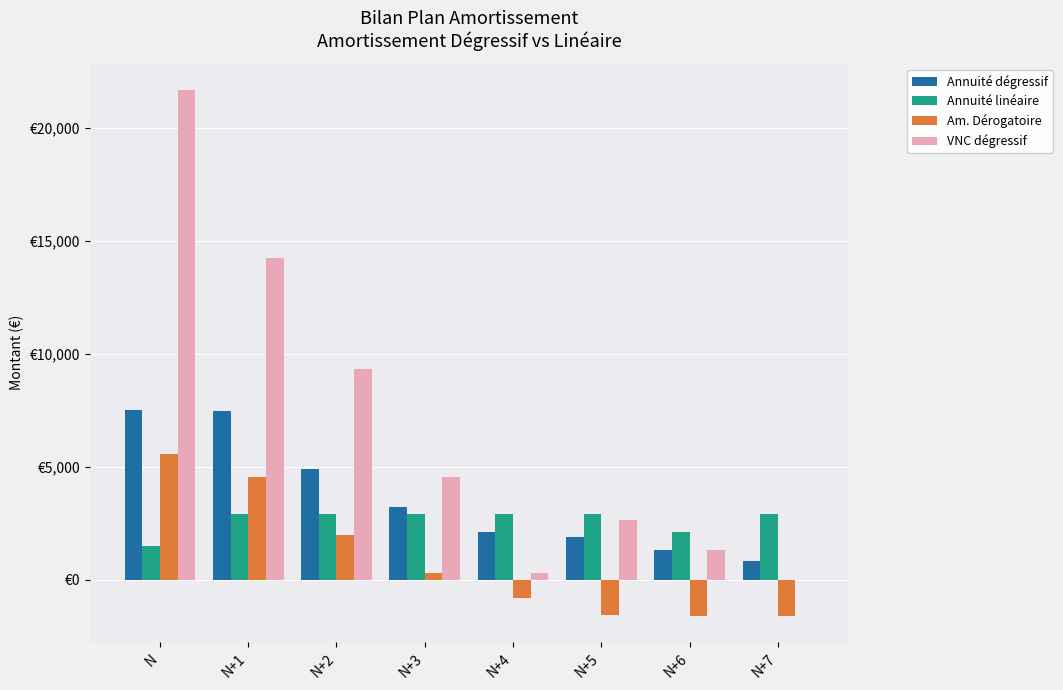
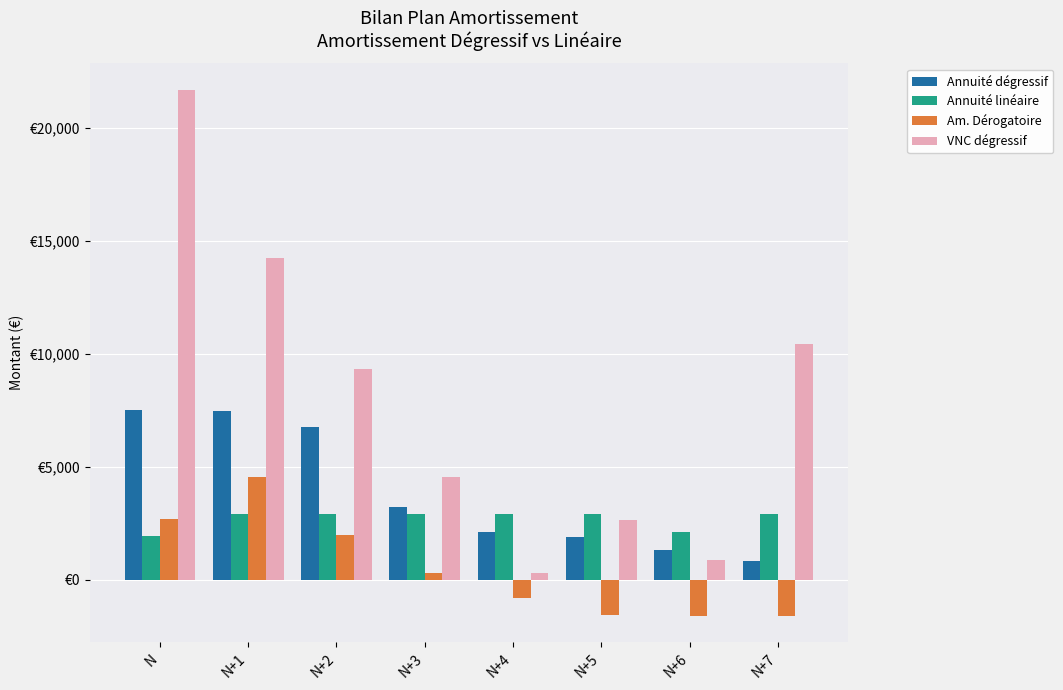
  {
    "Annuité dégressif": {
      "N": "€7,500",
      "N+1": "€7,500",
-     "N+2": "€4,900",
+     "N+2": "€6,700",
      "N+3": "€3,200",
      "N+4": "€2,100",
      "N+5": "€1,900",
      "N+6": "€1,300",
      "N+7": "€800"
    },
    "Annuité linéaire": {
-     "N": "€1,500",
+     "N": "€1,900",
      "N+1": "€2,900",
      "N+2": "€2,900",
      "N+3": "€2,900",
      "N+4": "€2,900",
      "N+5": "€2,900",
      "N+6": "€2,100",
      "N+7": "€2,900"
    },
    "Am. Dérogatoire": {
-     "N": "€5,600",
+     "N": "€2,700",
      "N+1": "€4,500",
      "N+2": "€2,000",
      "N+3": "€300",
      "N+4": "€-800",
      "N+5": "€-1,500",
      "N+6": "€-1,600",
      "N+7": "€-1,600"
    },
    "VNC dégressif": {
      "N": "€21,700",
      "N+1": "€14,200",
      "N+2": "€9,300",
      "N+3": "€4,600",
      "N+4": "€300",
      "N+5": "€2,600",
-     "N+6": "€1,300",
-     "N+7": "€0"
+     "N+6": "€900",
+     "N+7": "€10,400"
    }
  }
